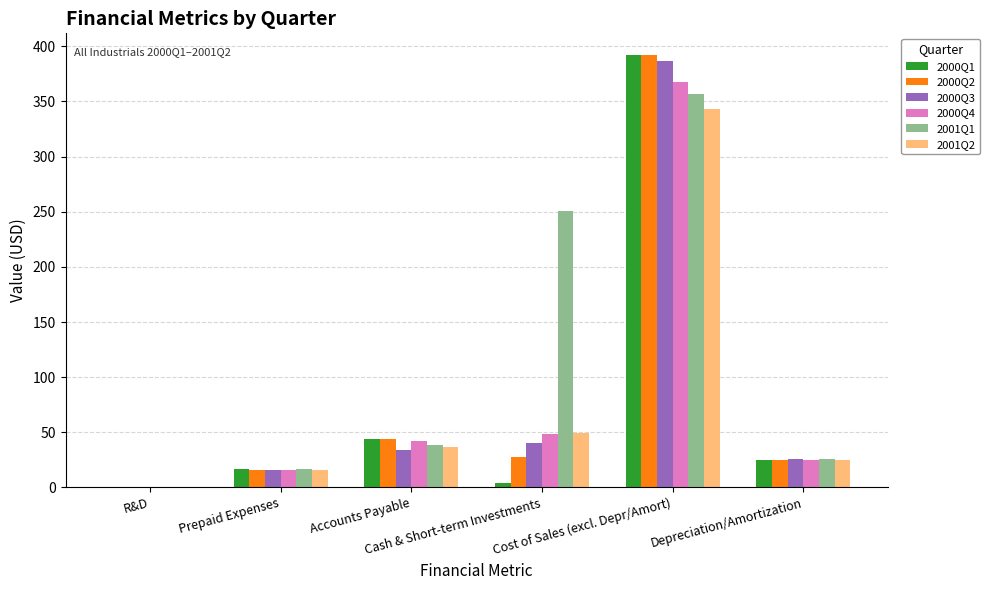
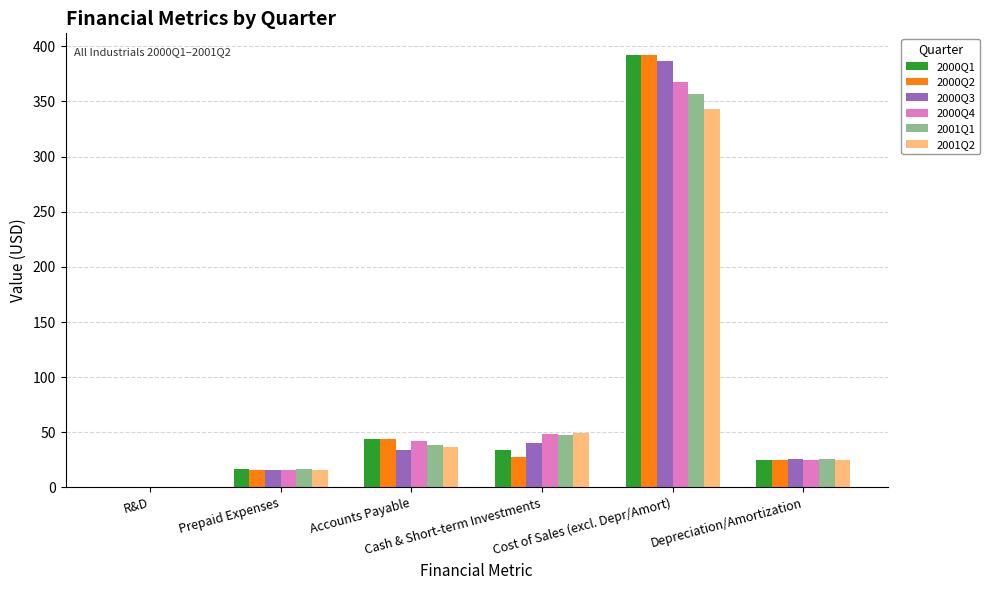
  {
    "2000Q1": {
      "R&D": 0,
      "Prepaid Expenses": 17,
      "Accounts Payable": 44,
-     "Cash & Short-term Investments": 4,
+     "Cash & Short-term Investments": 34,
      "Cost of Sales (excl. Depr/Amort)": 392,
      "Depreciation/Amortization": 25
    },
    "2000Q2": {
      "R&D": 0,
      "Prepaid Expenses": 16,
      "Accounts Payable": 44,
      "Cash & Short-term Investments": 27,
      "Cost of Sales (excl. Depr/Amort)": 392,
      "Depreciation/Amortization": 25
    },
    "2000Q3": {
      "R&D": 0,
      "Prepaid Expenses": 16,
      "Accounts Payable": 34,
      "Cash & Short-term Investments": 41,
      "Cost of Sales (excl. Depr/Amort)": 387,
      "Depreciation/Amortization": 26
    },
    "2000Q4": {
      "R&D": 0,
      "Prepaid Expenses": 16,
      "Accounts Payable": 42,
      "Cash & Short-term Investments": 48,
      "Cost of Sales (excl. Depr/Amort)": 368,
      "Depreciation/Amortization": 25
    },
    "2001Q1": {
      "R&D": 0,
      "Prepaid Expenses": 16,
      "Accounts Payable": 39,
-     "Cash & Short-term Investments": 250,
+     "Cash & Short-term Investments": 48,
      "Cost of Sales (excl. Depr/Amort)": 357,
      "Depreciation/Amortization": 26
    },
    "2001Q2": {
      "R&D": 0,
      "Prepaid Expenses": 16,
      "Accounts Payable": 36,
      "Cash & Short-term Investments": 49,
      "Cost of Sales (excl. Depr/Amort)": 343,
      "Depreciation/Amortization": 25
    }
  }
